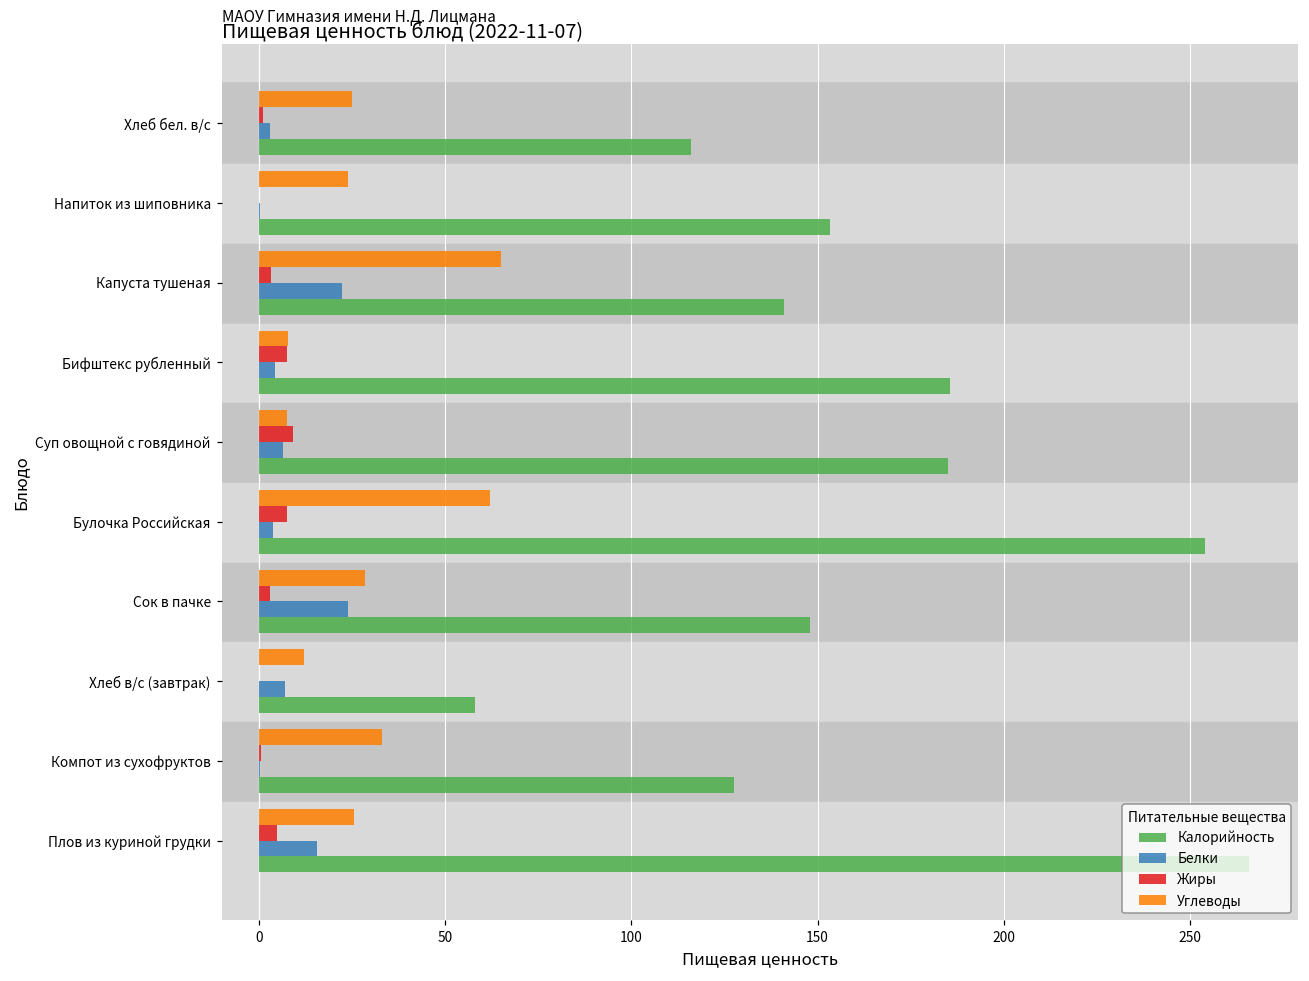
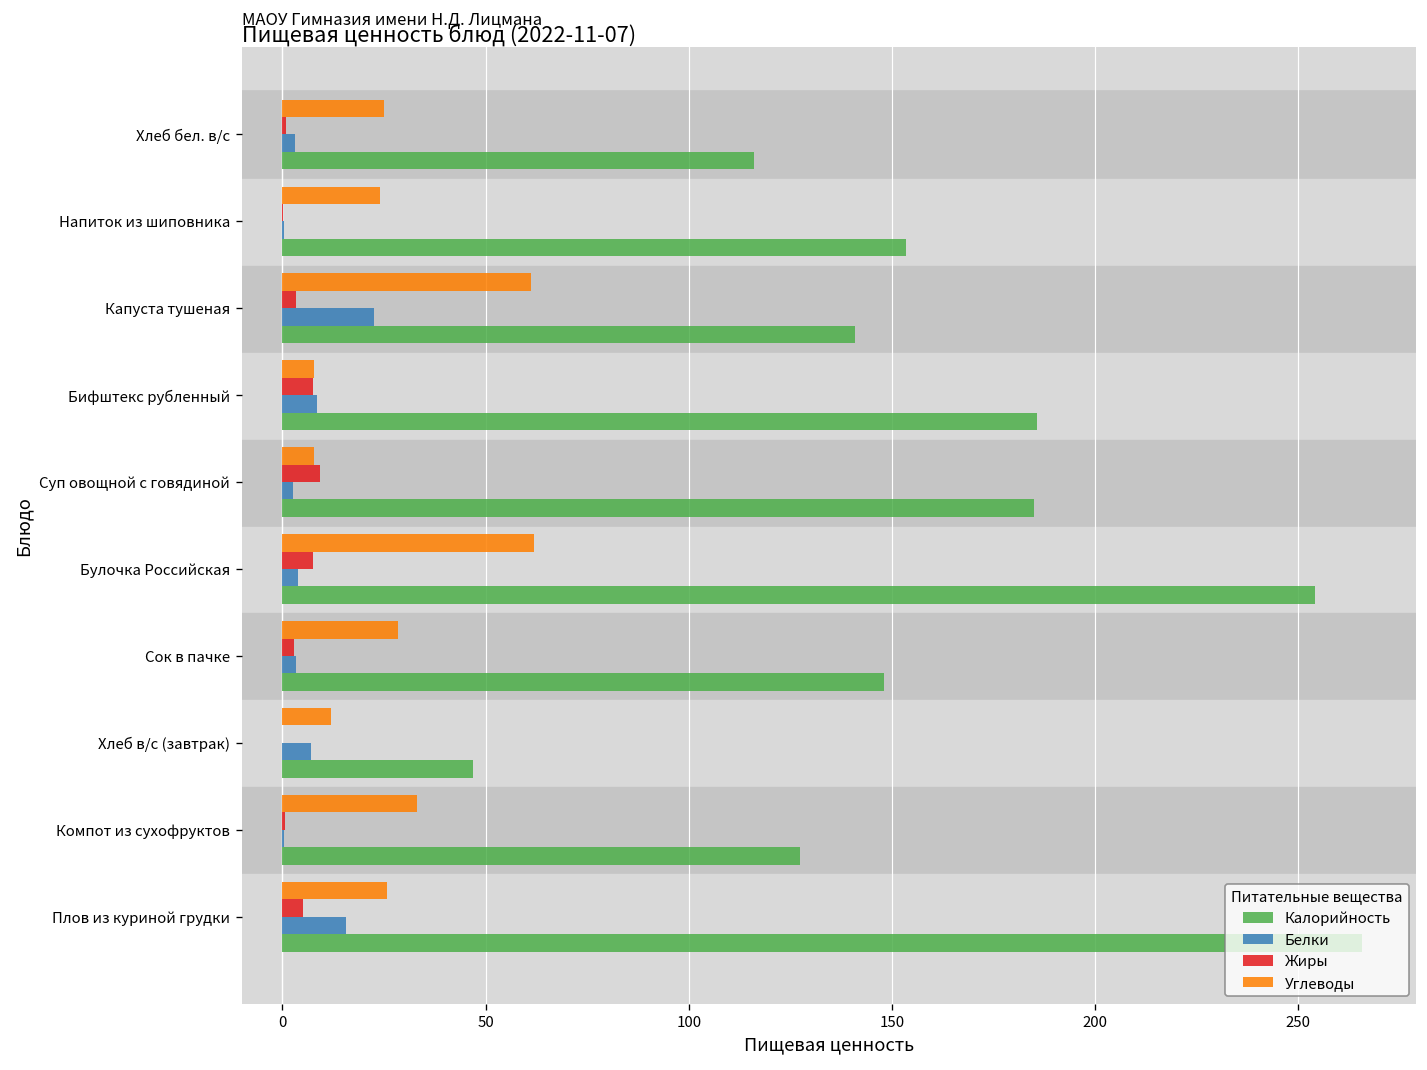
  {
    "Калорийность": {
      "Хлеб бел. в/с": 116,
      "Напиток из шиповника": 153,
      "Капуста тушеная": 141,
      "Бифштекс рубленный": 186,
      "Суп овощной с говядиной": 185,
      "Булочка Российская": 254,
      "Сок в пачке": 148,
-     "Хлеб в/с (завтрак)": 58,
+     "Хлеб в/с (завтрак)": 47,
      "Компот из сухофруктов": 127
    },
    "Белки": {
      "Хлеб бел. в/с": 3,
      "Капуста тушеная": 22,
-     "Бифштекс рубленный": 4,
-     "Суп овощной с говядиной": 6,
+     "Бифштекс рубленный": 8,
+     "Суп овощной с говядиной": 3,
      "Булочка Российская": 4,
-     "Сок в пачке": 24,
+     "Сок в пачке": 3,
      "Хлеб в/с (завтрак)": 7,
      "Плов из куриной грудки": 16
    },
    "Жиры": {
      "Хлеб бел. в/с": 1,
      "Капуста тушеная": 3,
      "Бифштекс рубленный": 8,
      "Суп овощной с говядиной": 9,
      "Булочка Российская": 8,
      "Сок в пачке": 3,
      "Хлеб в/с (завтрак)": 0,
      "Плов из куриной грудки": 5
    },
    "Углеводы": {
      "Хлеб бел. в/с": 25,
      "Напиток из шиповника": 24,
-     "Капуста тушеная": 65,
+     "Капуста тушеная": 61,
      "Бифштекс рубленный": 8,
      "Суп овощной с говядиной": 8,
      "Булочка Российская": 62,
      "Сок в пачке": 28,
      "Хлеб в/с (завтрак)": 12,
      "Компот из сухофруктов": 33,
      "Плов из куриной грудки": 26
    }
  }
